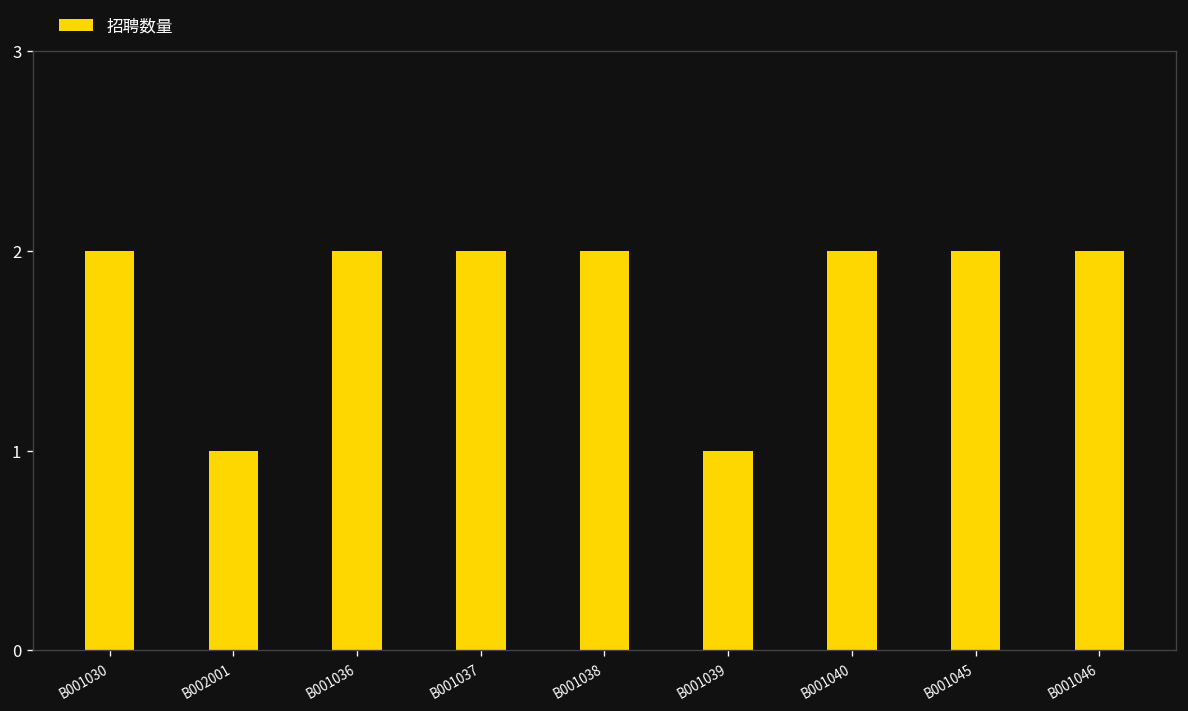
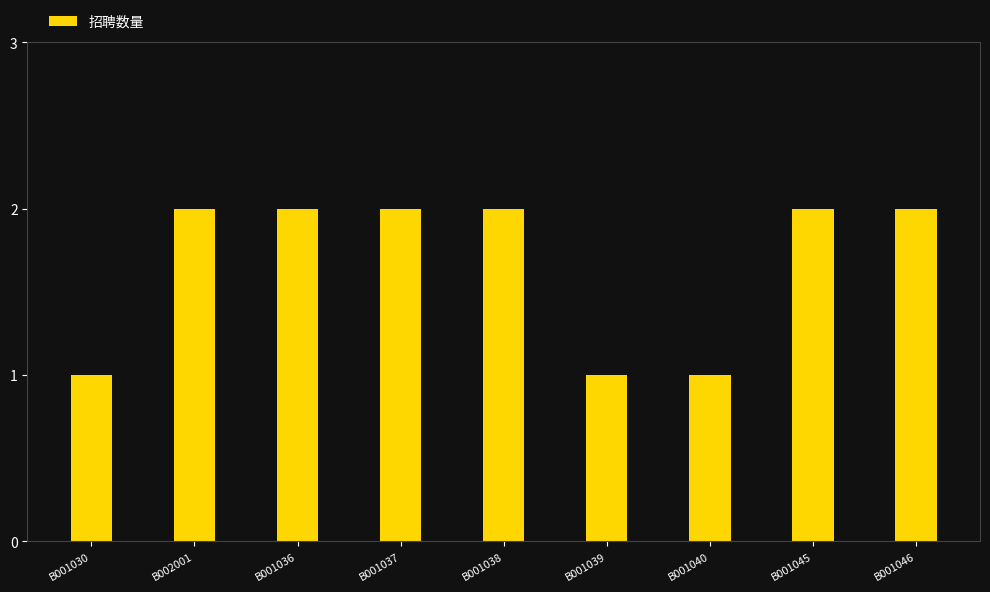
  {
-   "B001030": 2,
-   "B002001": 1,
+   "B001030": 1,
+   "B002001": 2,
    "B001036": 2,
    "B001037": 2,
    "B001038": 2,
    "B001039": 1,
-   "B001040": 2,
+   "B001040": 1,
    "B001045": 2,
    "B001046": 2
  }
